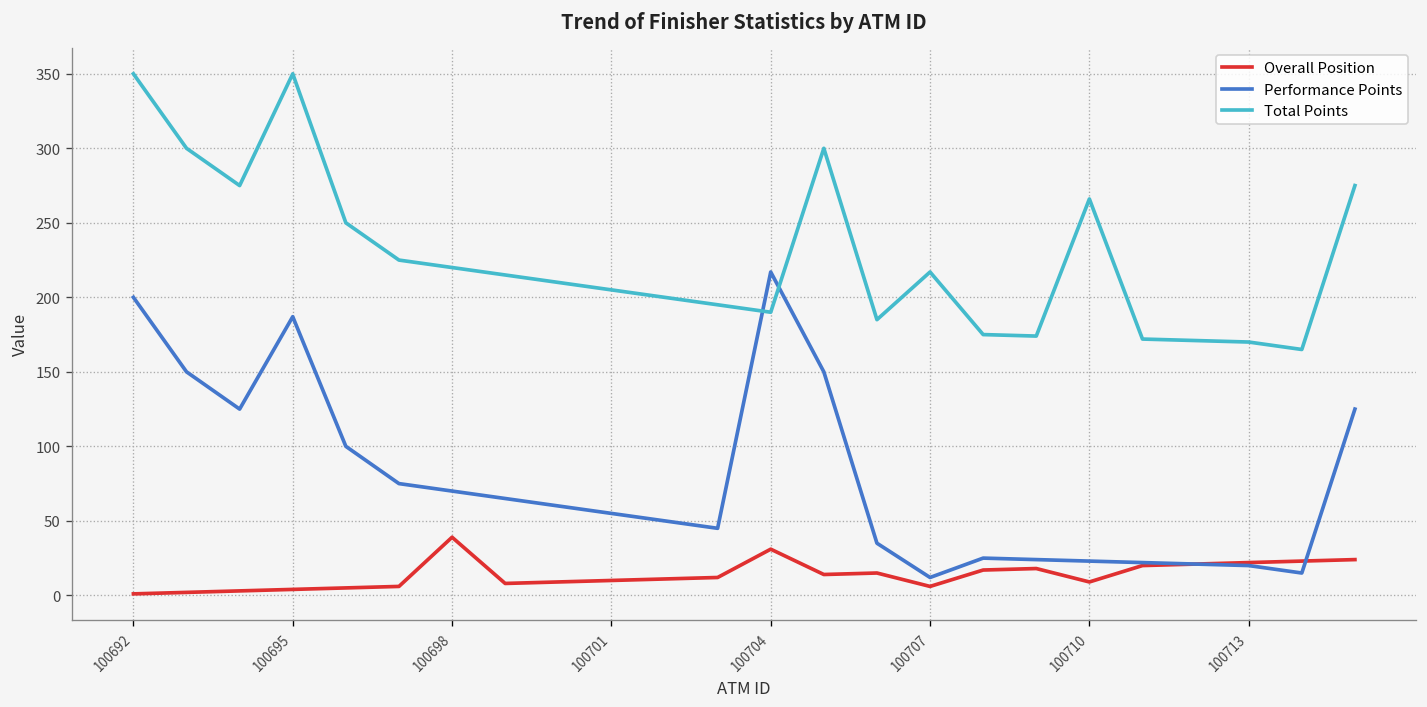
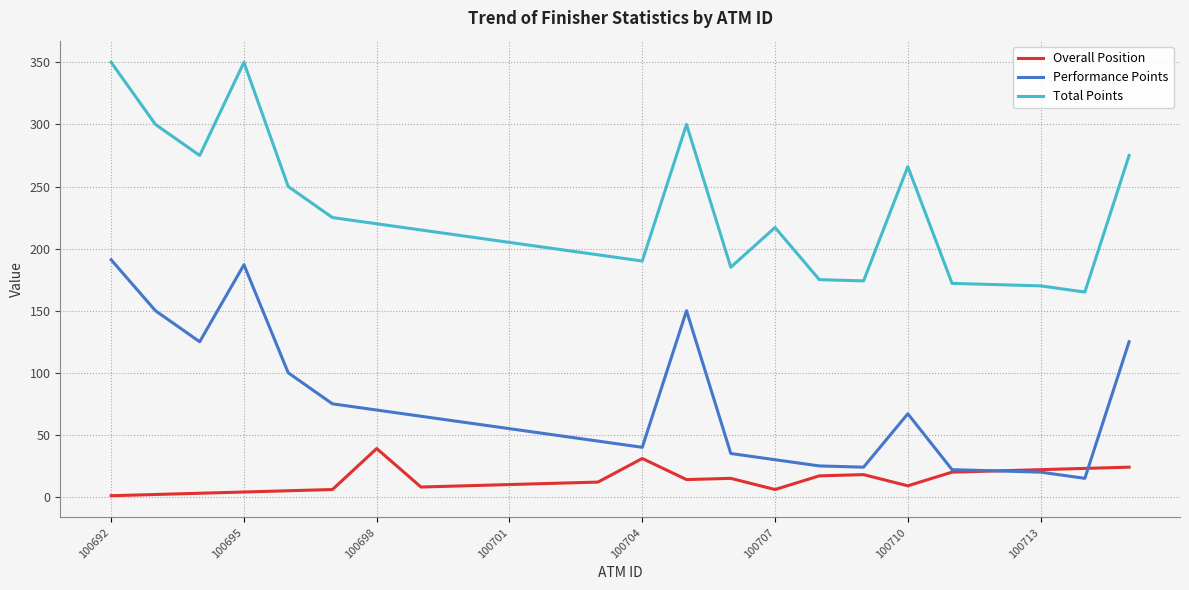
  {
    "Overall Position": {
      "100692": 1,
      "100695": 4,
      "100698": 39,
      "100701": 10,
      "100704": 31,
      "100707": 6,
      "100710": 9
    },
    "Performance Points": {
-     "100692": 200,
+     "100692": 191,
      "100695": 187,
      "100698": 70,
      "100701": 55,
-     "100704": 217,
-     "100707": 12,
-     "100710": 23
+     "100704": 40,
+     "100707": 30,
+     "100710": 67
    },
    "Total Points": {
      "100692": 350,
      "100695": 350,
      "100698": 220,
      "100701": 205,
      "100704": 190,
      "100707": 217,
      "100710": 266,
      "100713": 170
    }
  }
